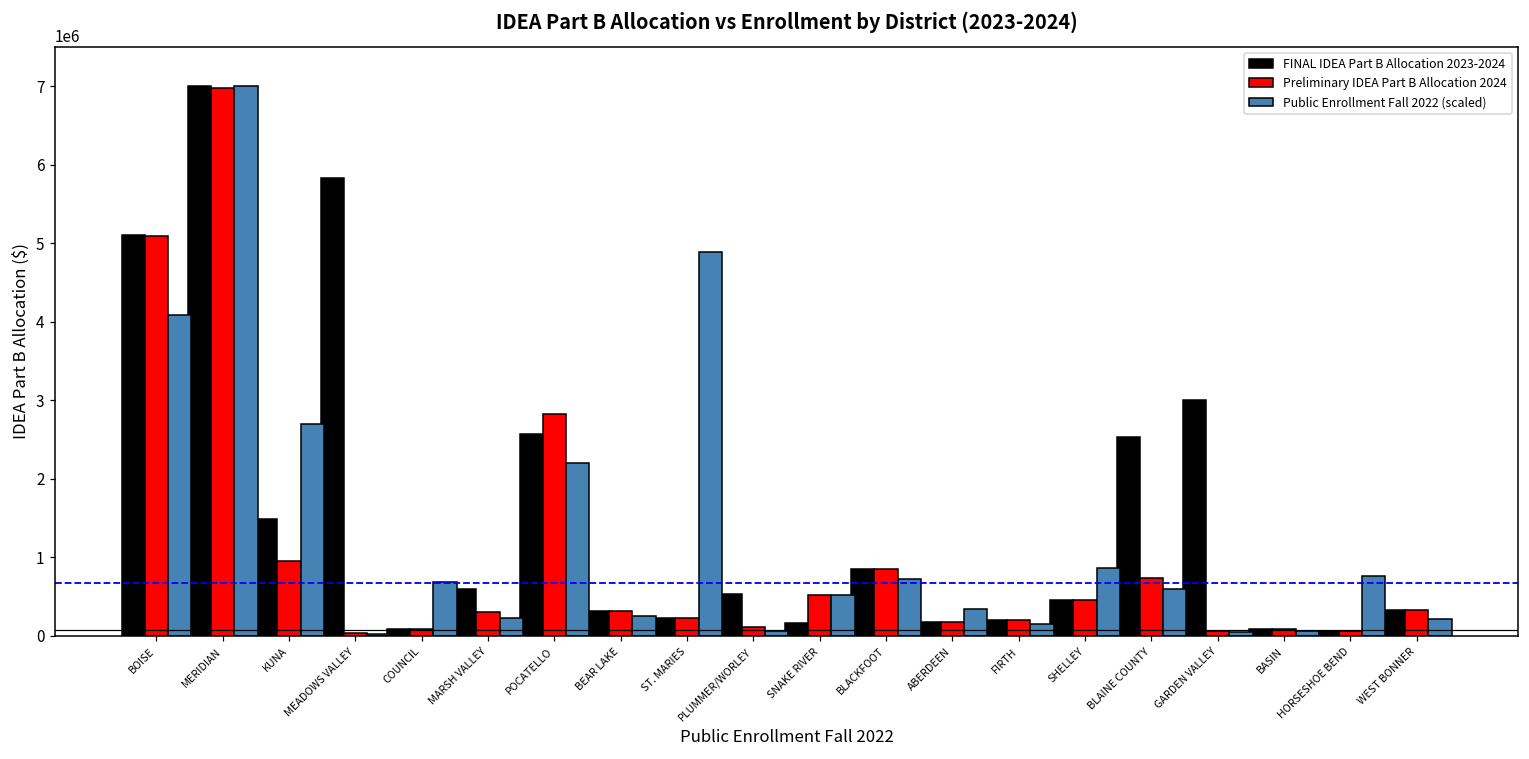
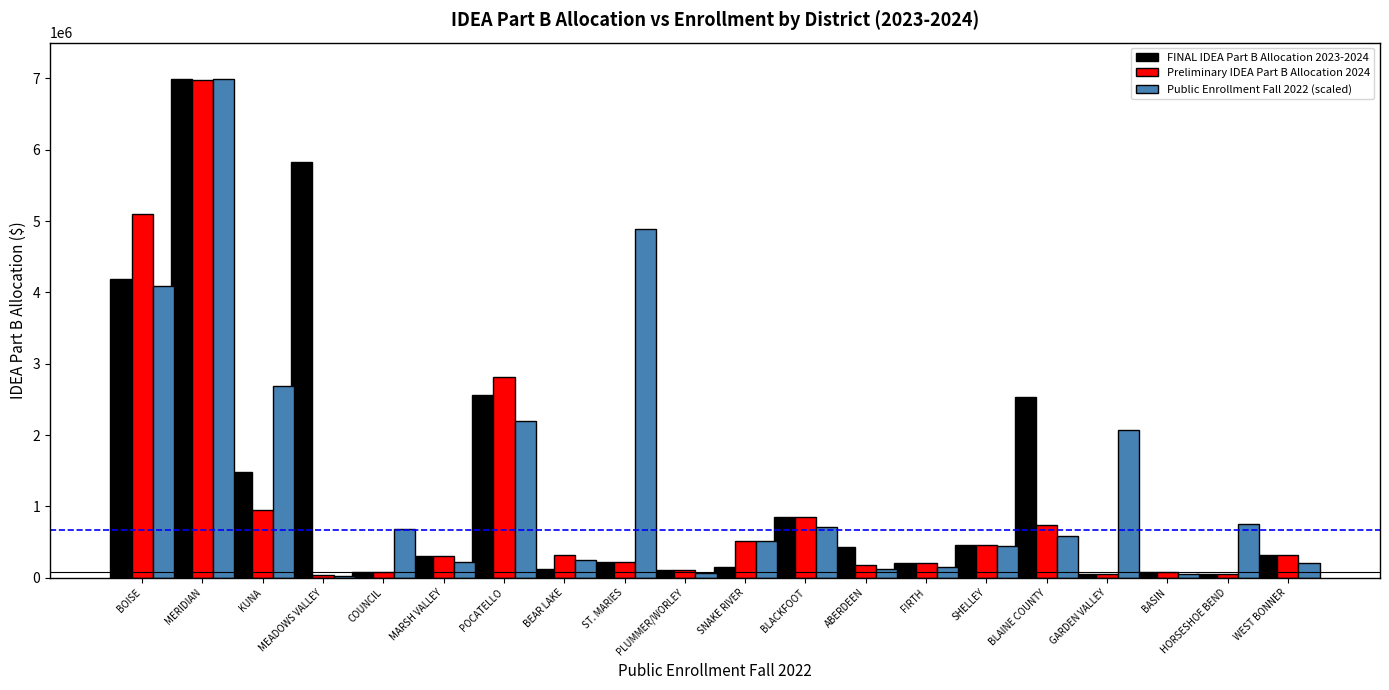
  {
    "FINAL IDEA Part B Allocation 2023-2024": {
-     "BOISE": 5100000,
+     "BOISE": 4200000,
      "MERIDIAN": 7000000,
      "KUNA": 1500000,
      "MEADOWS VALLEY": 5800000,
      "COUNCIL": 100000,
-     "MARSH VALLEY": 600000,
+     "MARSH VALLEY": 300000,
      "POCATELLO": 2600000,
-     "BEAR LAKE": 300000,
+     "BEAR LAKE": 100000,
      "ST. MARIES": 200000,
-     "PLUMMER/WORLEY": 500000,
+     "PLUMMER/WORLEY": 100000,
      "SNAKE RIVER": 200000,
      "BLACKFOOT": 800000,
-     "ABERDEEN": 200000,
+     "ABERDEEN": 400000,
      "FIRTH": 200000,
      "SHELLEY": 500000,
      "BLAINE COUNTY": 2500000,
-     "GARDEN VALLEY": 3000000,
+     "GARDEN VALLEY": 100000,
      "BASIN": 100000,
      "HORSESHOE BEND": 100000,
      "WEST BONNER": 300000
    },
    "Preliminary IDEA Part B Allocation 2024": {
      "BOISE": 5100000,
      "MERIDIAN": 7000000,
      "KUNA": 1000000,
      "MEADOWS VALLEY": 0,
      "COUNCIL": 100000,
      "MARSH VALLEY": 300000,
      "POCATELLO": 2800000,
      "BEAR LAKE": 300000,
      "ST. MARIES": 200000,
      "PLUMMER/WORLEY": 100000,
      "SNAKE RIVER": 500000,
      "BLACKFOOT": 800000,
      "ABERDEEN": 200000,
      "FIRTH": 200000,
      "SHELLEY": 500000,
      "BLAINE COUNTY": 700000,
      "GARDEN VALLEY": 100000,
      "BASIN": 100000,
      "HORSESHOE BEND": 100000,
      "WEST BONNER": 300000
    },
    "Public Enrollment Fall 2022 (scaled)": {
      "BOISE": 4100000,
      "MERIDIAN": 7000000,
      "KUNA": 2700000,
      "COUNCIL": 700000,
      "MARSH VALLEY": 200000,
      "POCATELLO": 2200000,
      "BEAR LAKE": 300000,
      "ST. MARIES": 4900000,
      "PLUMMER/WORLEY": 100000,
      "SNAKE RIVER": 500000,
      "BLACKFOOT": 700000,
-     "ABERDEEN": 300000,
+     "ABERDEEN": 100000,
      "FIRTH": 200000,
-     "SHELLEY": 900000,
+     "SHELLEY": 400000,
      "BLAINE COUNTY": 600000,
-     "GARDEN VALLEY": 100000,
+     "GARDEN VALLEY": 2100000,
      "BASIN": 100000,
      "HORSESHOE BEND": 800000,
      "WEST BONNER": 200000
    }
  }
